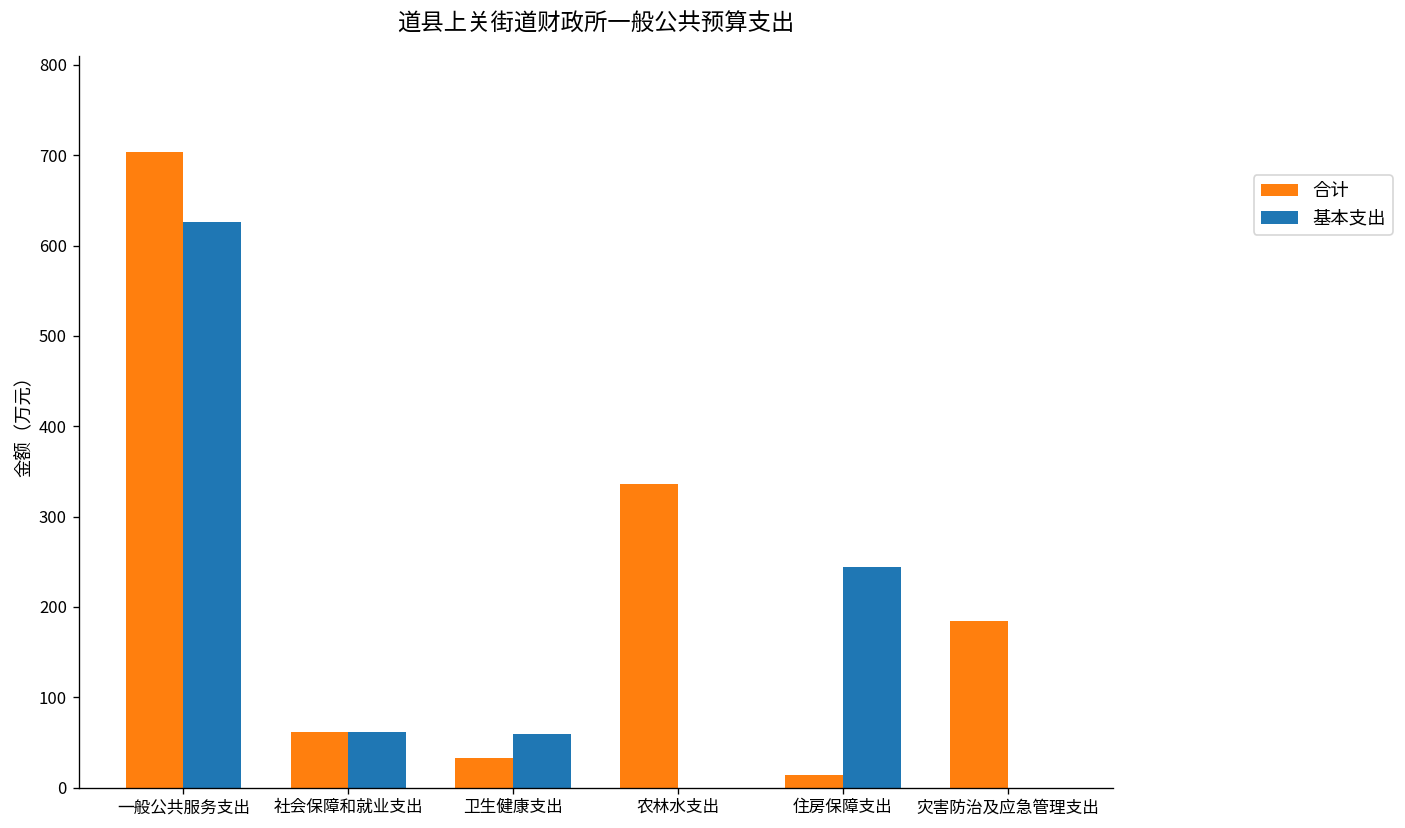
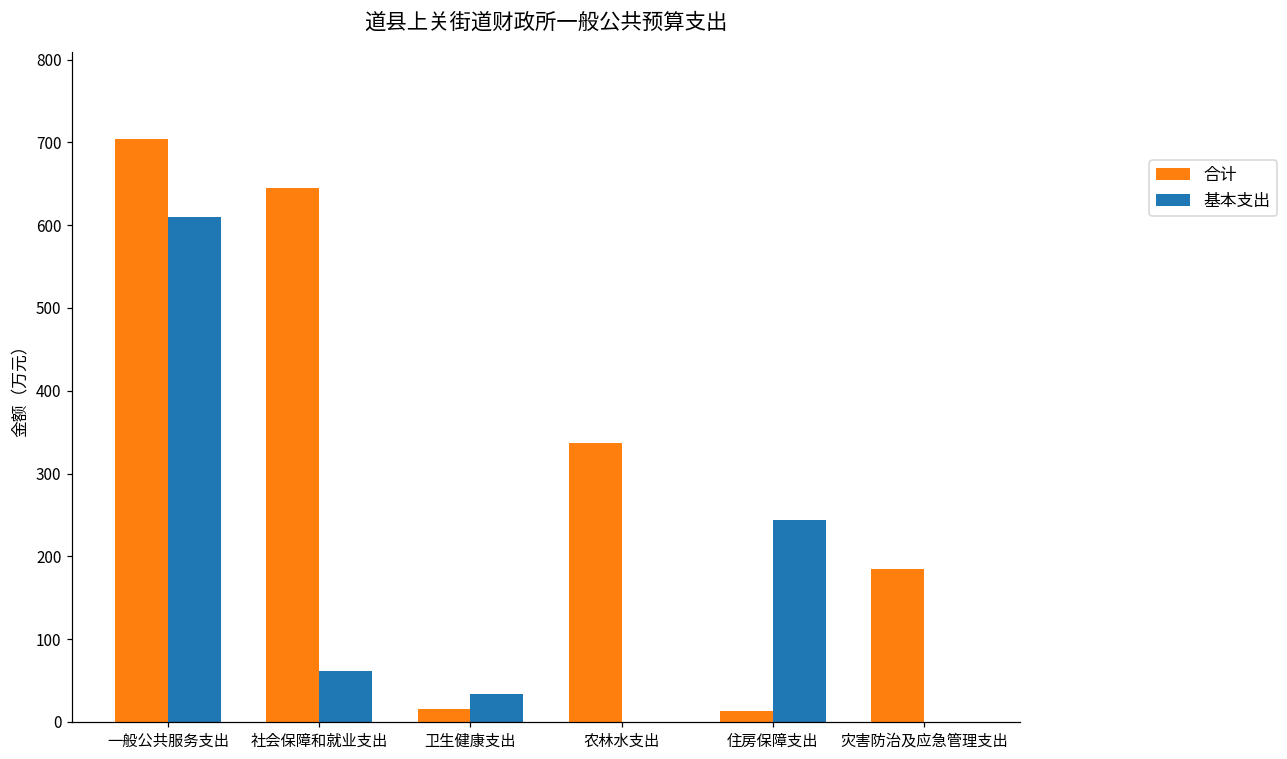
  {
    "合计": {
      "一般公共服务支出": 700,
-     "社会保障和就业支出": 60,
-     "卫生健康支出": 30,
+     "社会保障和就业支出": 640,
+     "卫生健康支出": 20,
      "农林水支出": 340,
      "住房保障支出": 10,
      "灾害防治及应急管理支出": 180
    },
    "基本支出": {
-     "一般公共服务支出": 630,
+     "一般公共服务支出": 610,
      "社会保障和就业支出": 60,
-     "卫生健康支出": 60,
+     "卫生健康支出": 30,
      "农林水支出": 0,
      "住房保障支出": 240,
      "灾害防治及应急管理支出": 0
    }
  }
